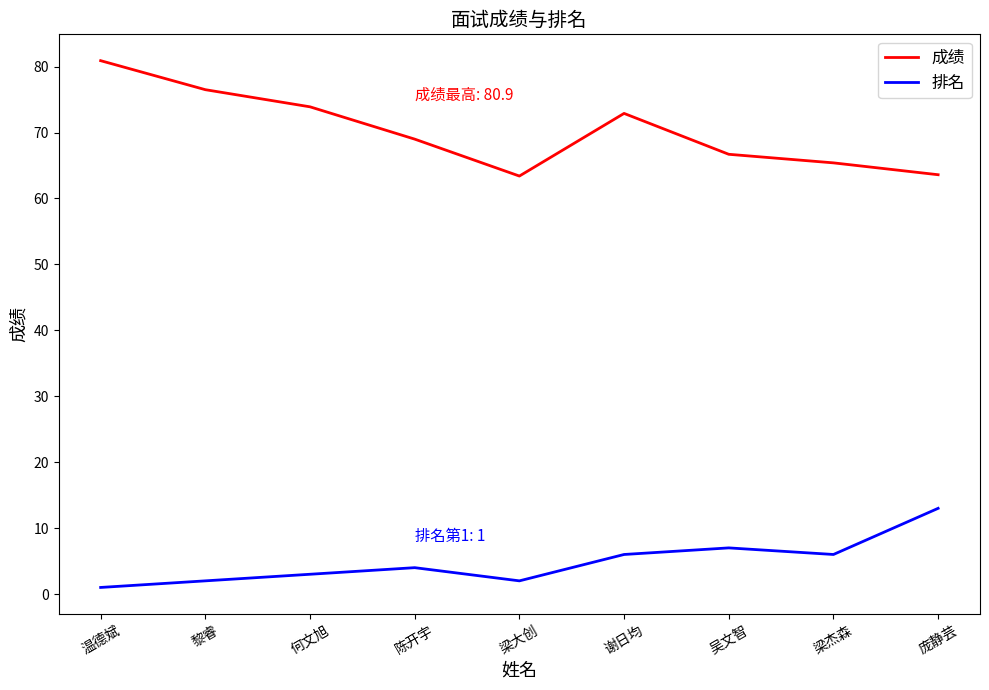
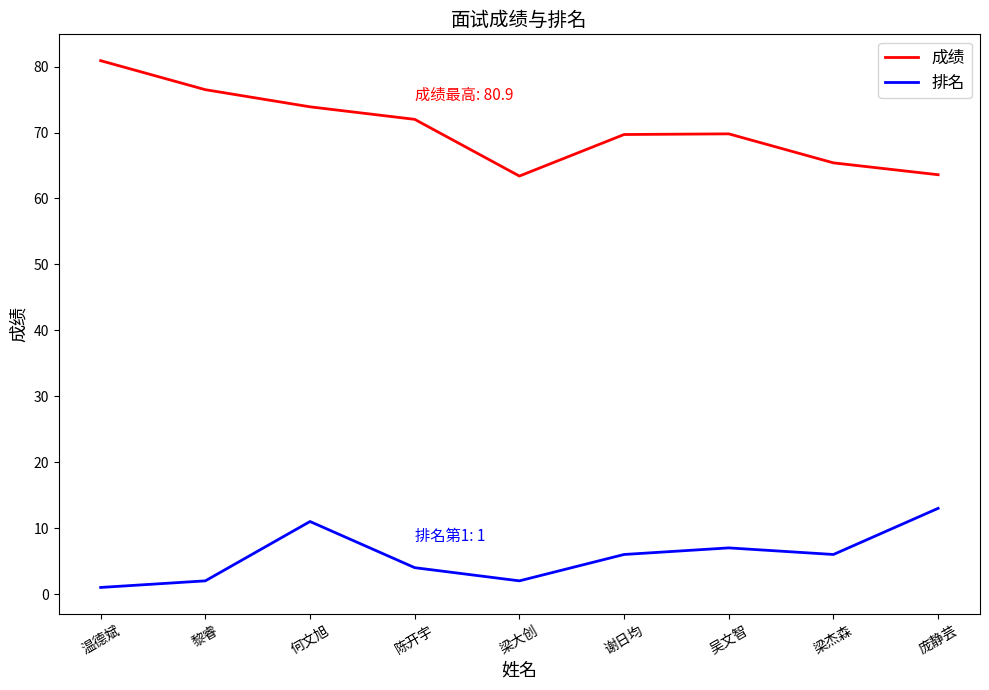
  {
    "成绩": {
      "温德斌": 81,
      "黎睿": 77,
      "何文旭": 74,
-     "陈开宇": 69,
+     "陈开宇": 72,
      "梁大创": 63,
-     "谢日均": 73,
-     "吴文智": 67,
+     "谢日均": 70,
+     "吴文智": 70,
      "梁杰森": 65,
      "庞静芸": 64
    },
    "排名": {
      "温德斌": 1,
      "黎睿": 2,
-     "何文旭": 3,
+     "何文旭": 11,
      "梁大创": 2,
      "谢日均": 6,
      "吴文智": 7,
      "梁杰森": 6,
      "庞静芸": 13
    }
  }
